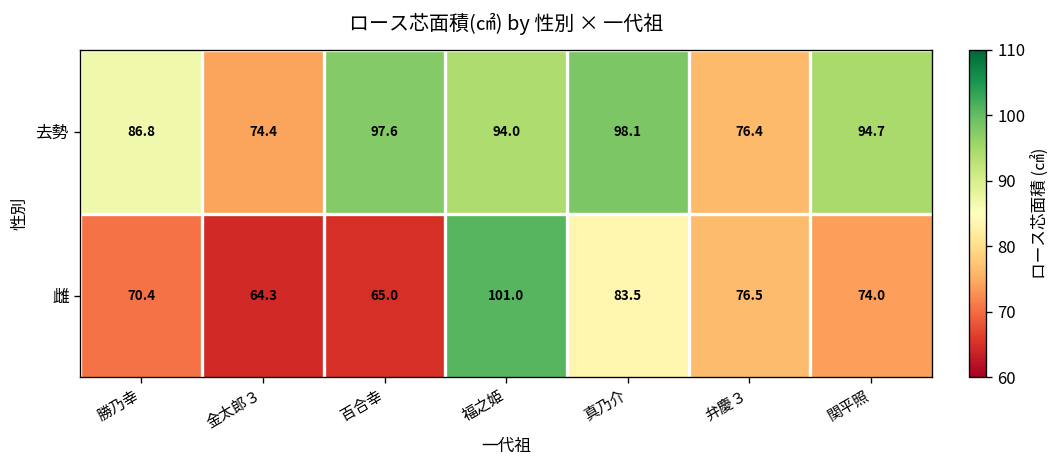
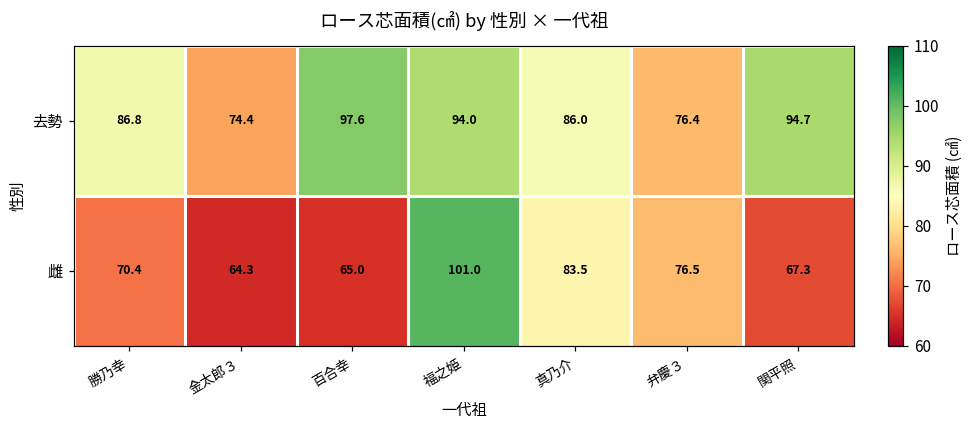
  {
    "去勢": {
      "勝乃幸": 86.8,
      "金太郎３": 74.4,
      "百合幸": 97.6,
      "福之姫": 94.0,
-     "真乃介": 98.1,
+     "真乃介": 86.0,
      "弁慶３": 76.4,
      "関平照": 94.7
    },
    "雌": {
      "勝乃幸": 70.4,
      "金太郎３": 64.3,
      "百合幸": 65.0,
      "福之姫": 101.0,
      "真乃介": 83.5,
      "弁慶３": 76.5,
-     "関平照": 74.0
+     "関平照": 67.3
    }
  }
